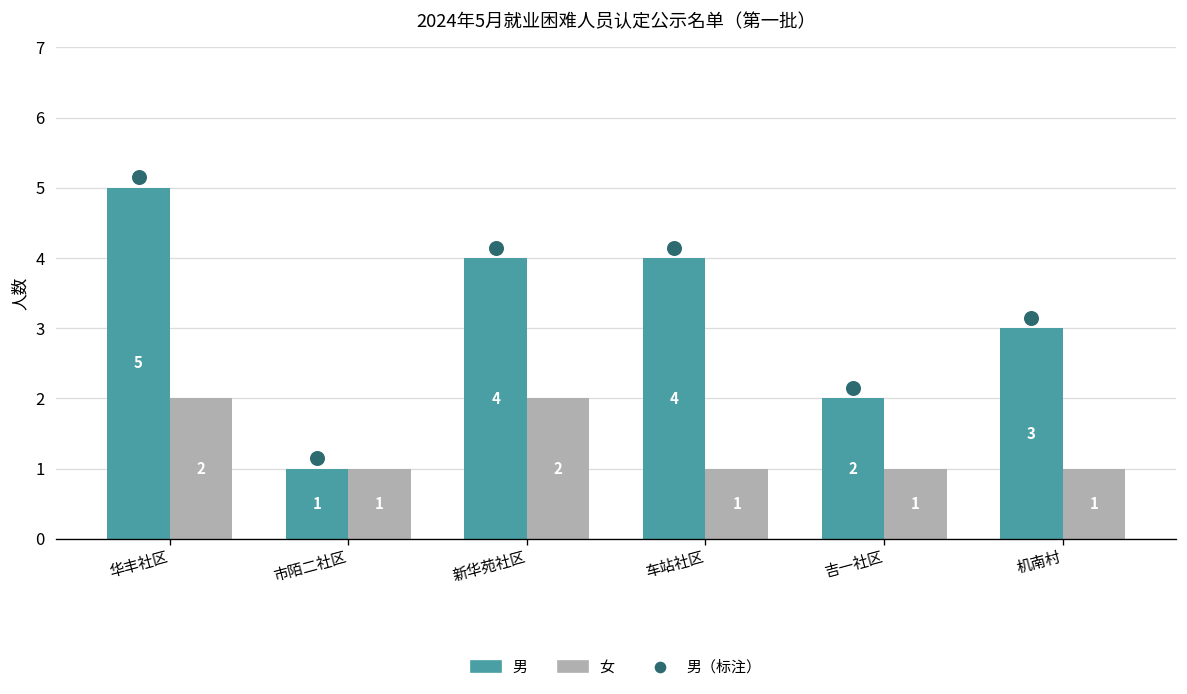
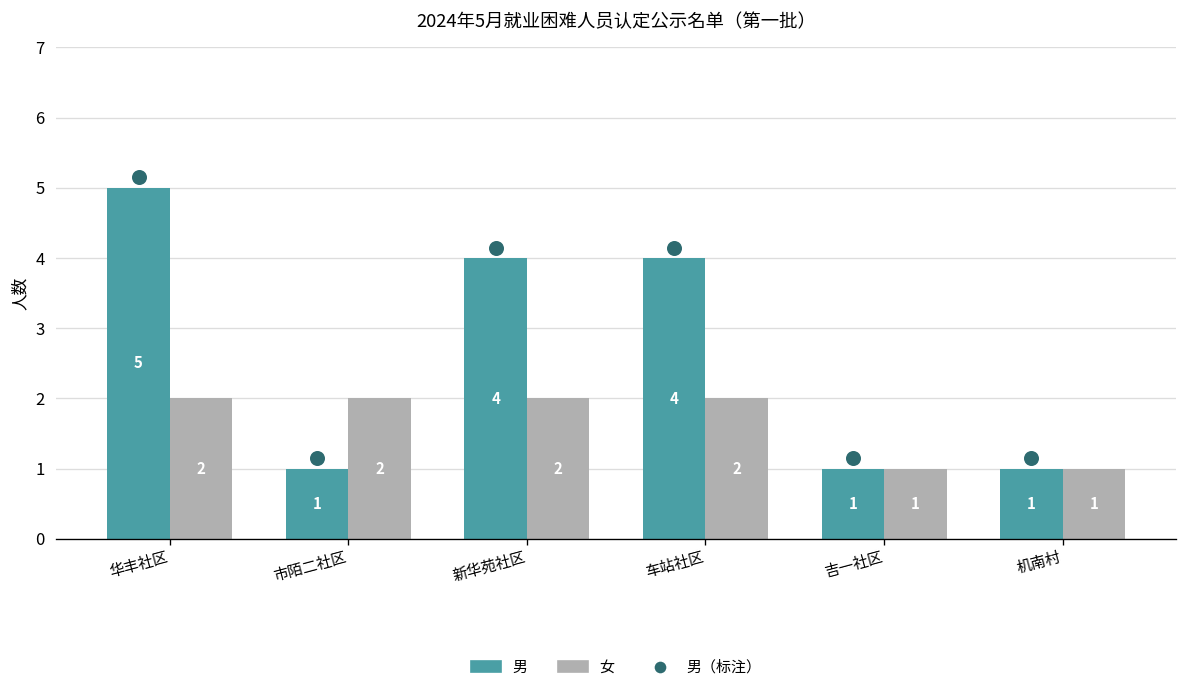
  {
    "男": {
      "华丰社区": 5,
      "市陌二社区": 1,
      "新华苑社区": 4,
      "车站社区": 4,
-     "吉一社区": 2,
-     "机南村": 3
+     "吉一社区": 1,
+     "机南村": 1
    },
    "女": {
      "华丰社区": 2,
-     "市陌二社区": 1,
+     "市陌二社区": 2,
      "新华苑社区": 2,
-     "车站社区": 1,
+     "车站社区": 2,
      "吉一社区": 1,
      "机南村": 1
    }
  }
